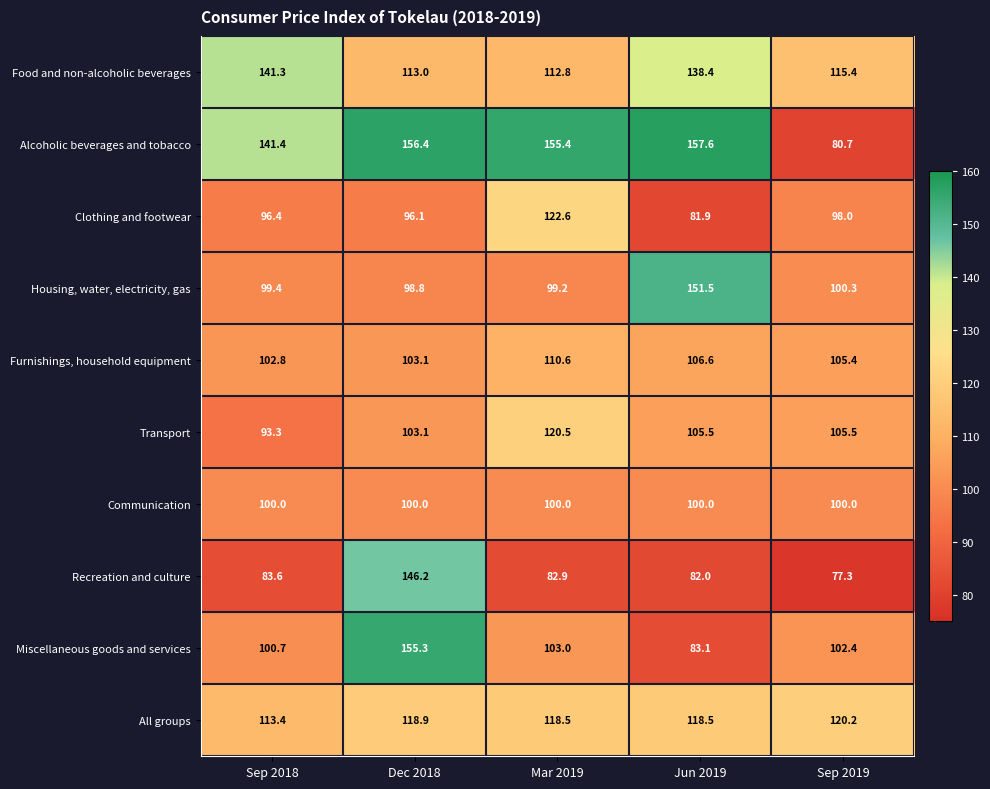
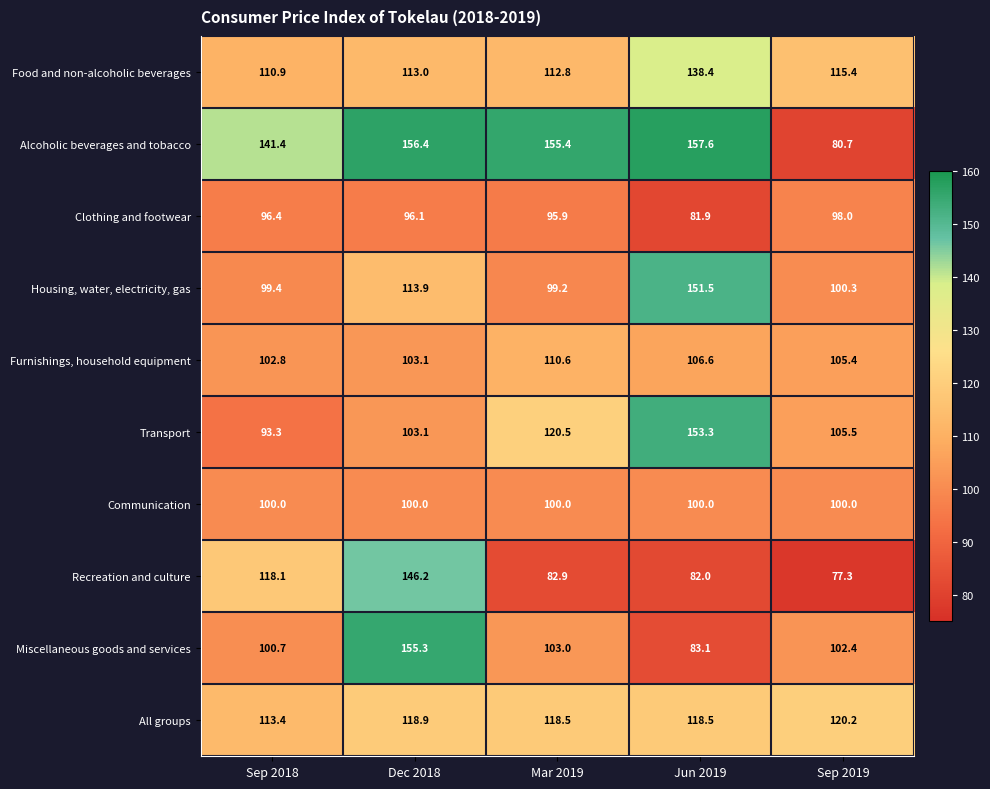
  {
    "Food and non-alcoholic beverages": {
-     "Sep 2018": 141.3,
+     "Sep 2018": 110.9,
      "Dec 2018": 113.0,
      "Mar 2019": 112.8,
      "Jun 2019": 138.4,
      "Sep 2019": 115.4
    },
    "Alcoholic beverages and tobacco": {
      "Sep 2018": 141.4,
      "Dec 2018": 156.4,
      "Mar 2019": 155.4,
      "Jun 2019": 157.6,
      "Sep 2019": 80.7
    },
    "Clothing and footwear": {
      "Sep 2018": 96.4,
      "Dec 2018": 96.1,
-     "Mar 2019": 122.6,
+     "Mar 2019": 95.9,
      "Jun 2019": 81.9,
      "Sep 2019": 98.0
    },
    "Housing, water, electricity, gas": {
      "Sep 2018": 99.4,
-     "Dec 2018": 98.8,
+     "Dec 2018": 113.9,
      "Mar 2019": 99.2,
      "Jun 2019": 151.5,
      "Sep 2019": 100.3
    },
    "Furnishings, household equipment": {
      "Sep 2018": 102.8,
      "Dec 2018": 103.1,
      "Mar 2019": 110.6,
      "Jun 2019": 106.6,
      "Sep 2019": 105.4
    },
    "Transport": {
      "Sep 2018": 93.3,
      "Dec 2018": 103.1,
      "Mar 2019": 120.5,
-     "Jun 2019": 105.5,
+     "Jun 2019": 153.3,
      "Sep 2019": 105.5
    },
    "Communication": {
      "Sep 2018": 100.0,
      "Dec 2018": 100.0,
      "Mar 2019": 100.0,
      "Jun 2019": 100.0,
      "Sep 2019": 100.0
    },
    "Recreation and culture": {
-     "Sep 2018": 83.6,
+     "Sep 2018": 118.1,
      "Dec 2018": 146.2,
      "Mar 2019": 82.9,
      "Jun 2019": 82.0,
      "Sep 2019": 77.3
    },
    "Miscellaneous goods and services": {
      "Sep 2018": 100.7,
      "Dec 2018": 155.3,
      "Mar 2019": 103.0,
      "Jun 2019": 83.1,
      "Sep 2019": 102.4
    },
    "All groups": {
      "Sep 2018": 113.4,
      "Dec 2018": 118.9,
      "Mar 2019": 118.5,
      "Jun 2019": 118.5,
      "Sep 2019": 120.2
    }
  }
